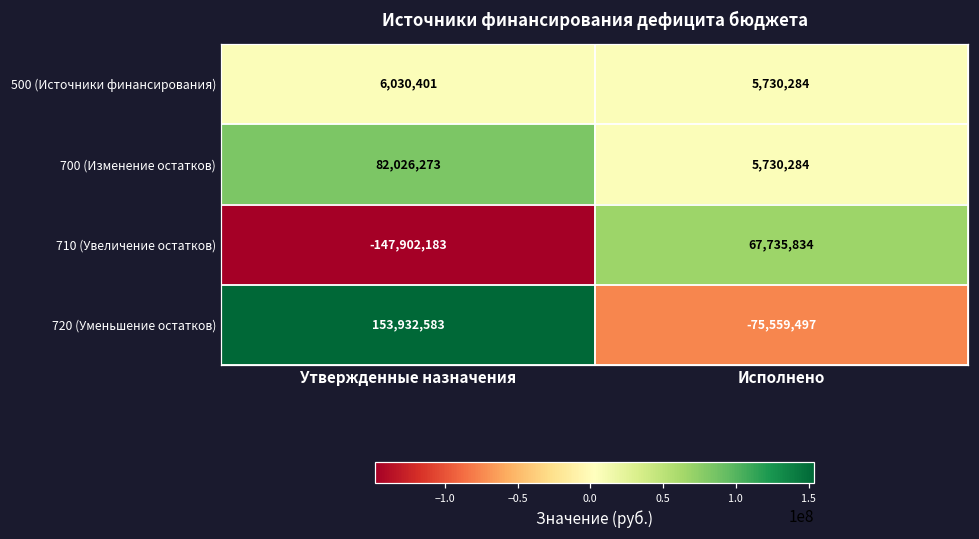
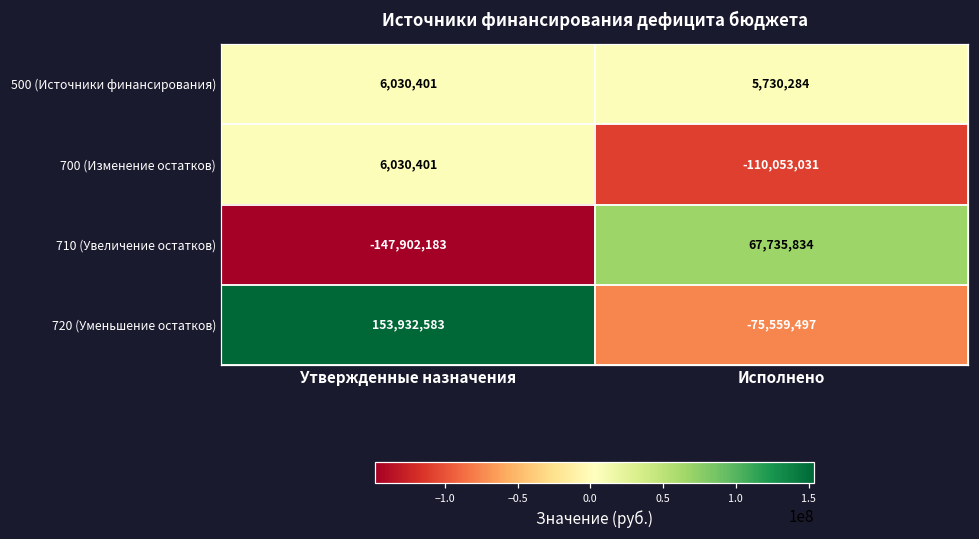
  {
    "500 (Источники финансирования)": {
      "Утвержденные назначения": "6,030,401",
      "Исполнено": "5,730,284"
    },
    "700 (Изменение остатков)": {
-     "Утвержденные назначения": "82,026,273",
-     "Исполнено": "5,730,284"
+     "Утвержденные назначения": "6,030,401",
+     "Исполнено": "-110,053,031"
    },
    "710 (Увеличение остатков)": {
      "Утвержденные назначения": "-147,902,183",
      "Исполнено": "67,735,834"
    },
    "720 (Уменьшение остатков)": {
      "Утвержденные назначения": "153,932,583",
      "Исполнено": "-75,559,497"
    }
  }
